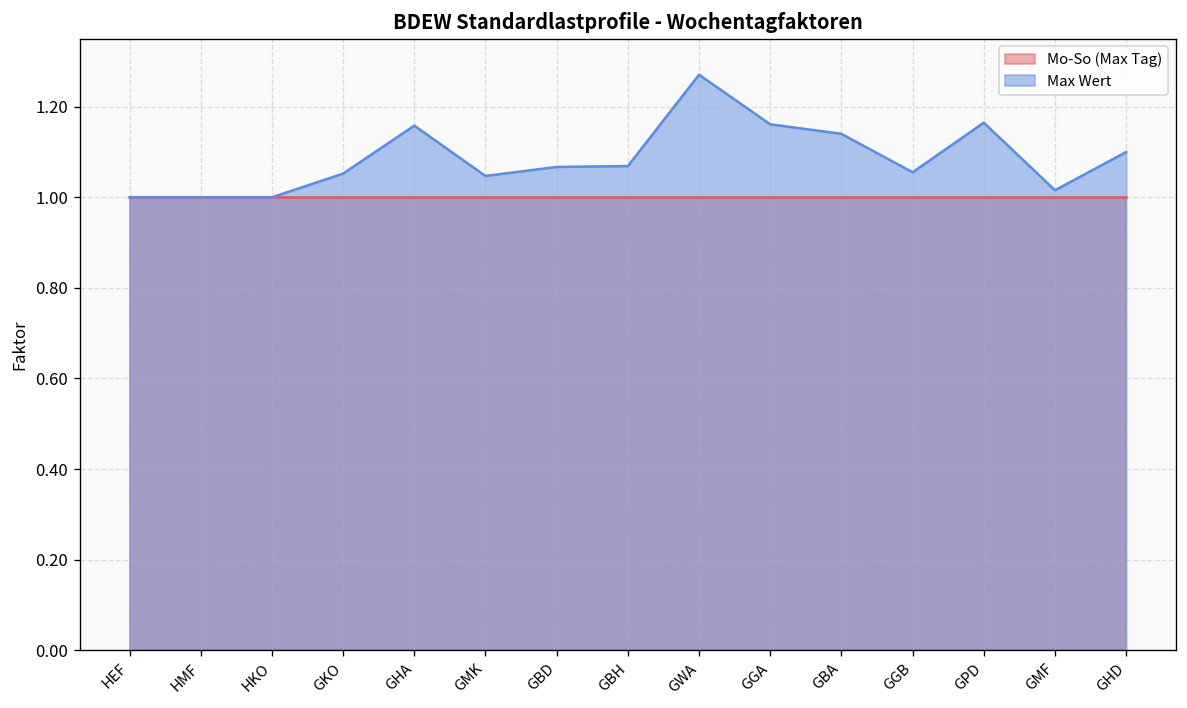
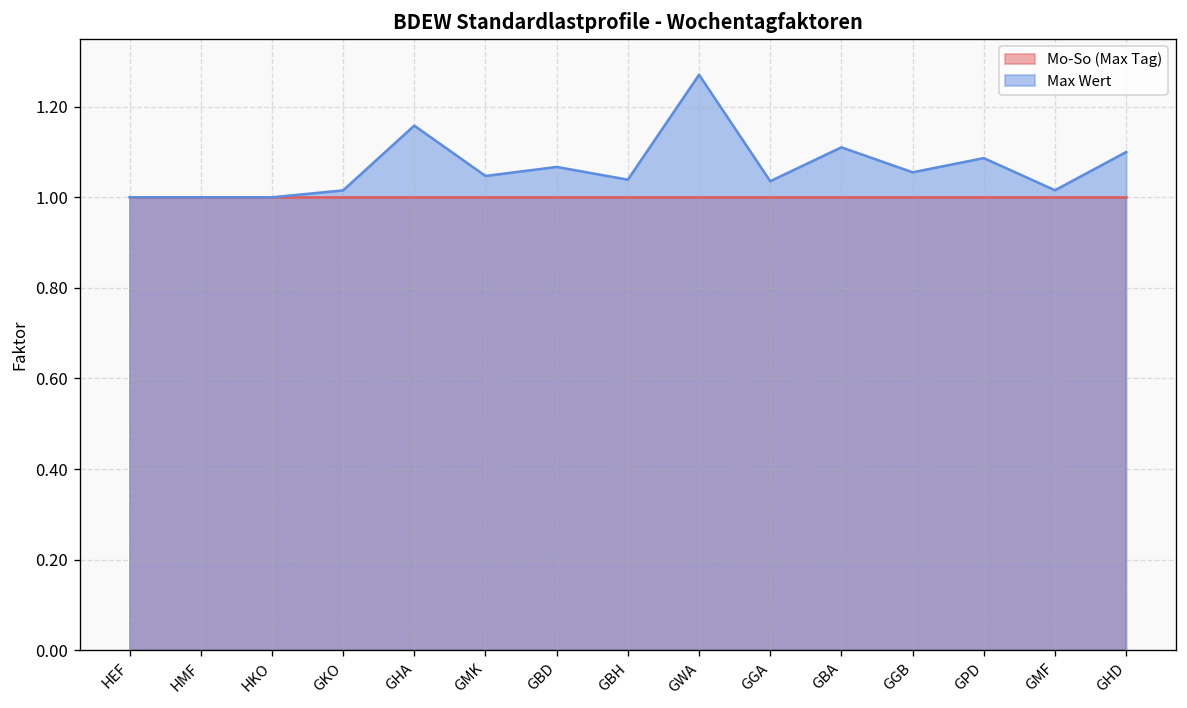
  {
    "Mo-So (Max Tag)": {
      "GKO": 1.00,
      "GHA": 1.00,
      "GMK": 1.00,
      "GBD": 1.00,
      "GBH": 1.00,
      "GWA": 1.00,
      "GGA": 1.00,
      "GBA": 1.00,
      "GGB": 1.00,
      "GPD": 1.00,
      "GMF": 1.00,
      "GHD": 1.00
    },
    "Max Wert": {
-     "GKO": 1.05,
+     "GKO": 1.02,
      "GHA": 1.16,
      "GMK": 1.05,
      "GBD": 1.07,
-     "GBH": 1.07,
+     "GBH": 1.04,
      "GWA": 1.27,
-     "GGA": 1.16,
-     "GBA": 1.14,
+     "GGA": 1.04,
+     "GBA": 1.11,
      "GGB": 1.06,
-     "GPD": 1.16,
+     "GPD": 1.09,
      "GMF": 1.02,
      "GHD": 1.10
    }
  }
